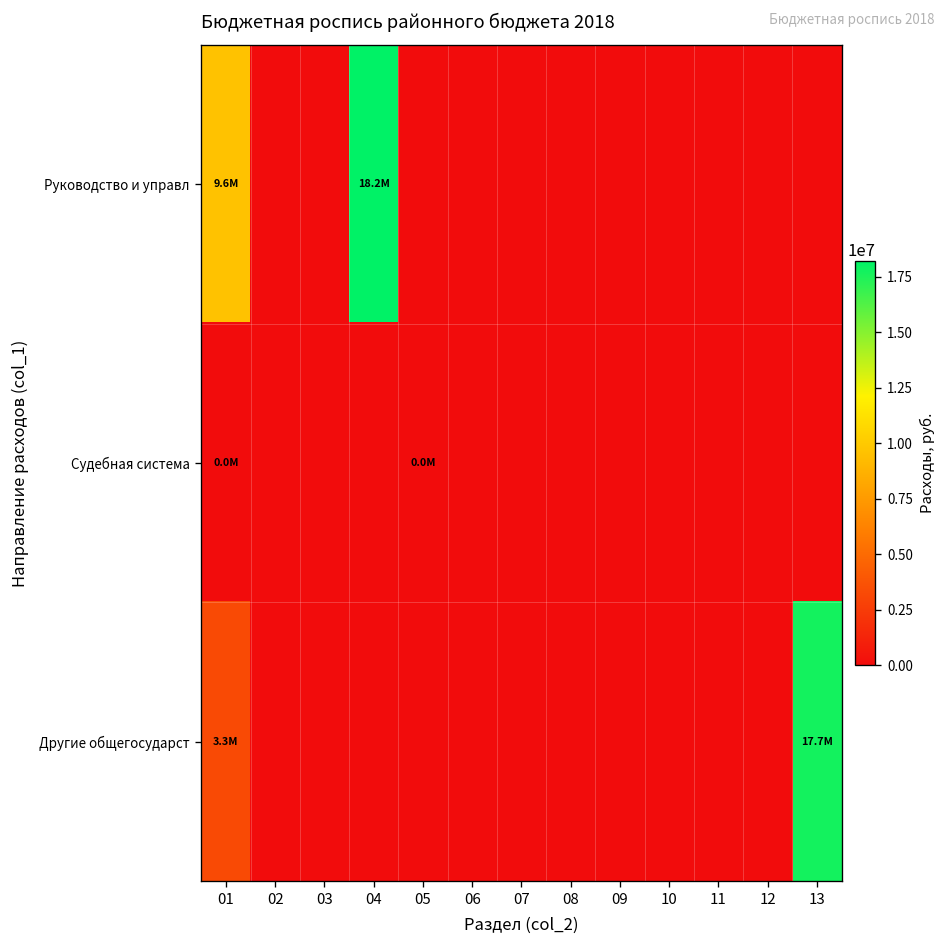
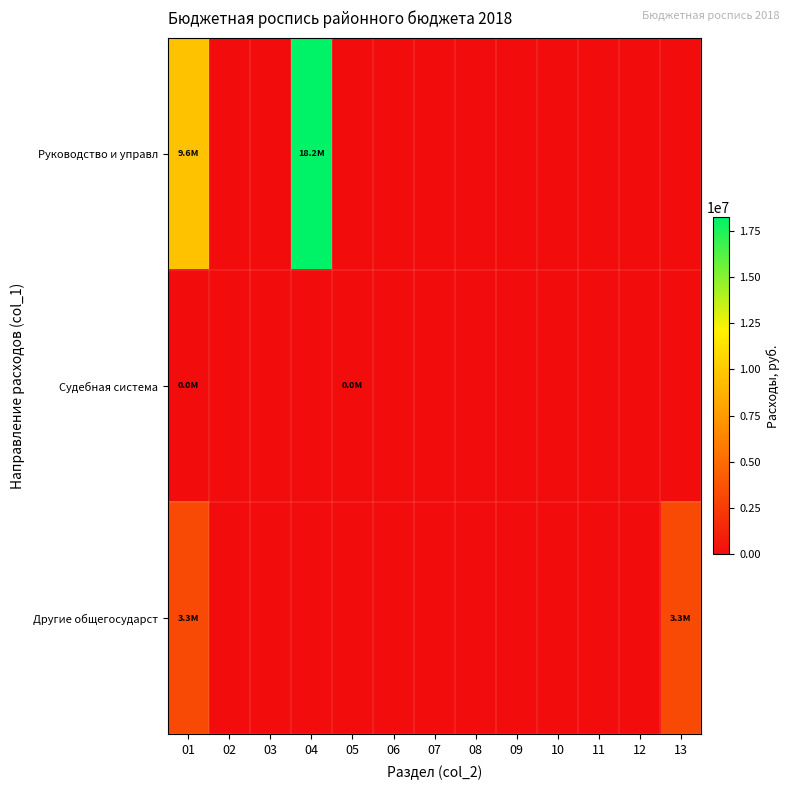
  {
    "Руководство и управл": {
      "01": "9.6M",
      "04": "18.2M"
    },
    "Судебная система": {
      "01": "0.0M",
      "05": "0.0M"
    },
    "Другие общегосударст": {
      "01": "3.3M",
-     "13": "17.7M"
+     "13": "3.3M"
    }
  }
